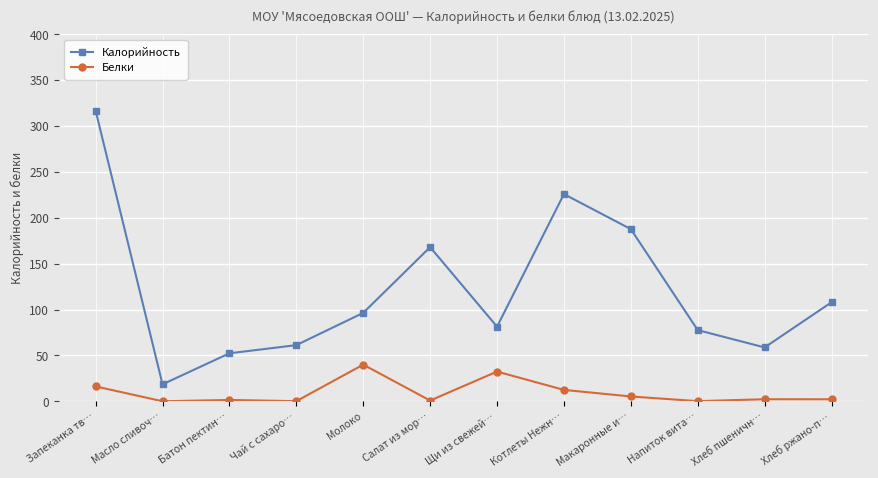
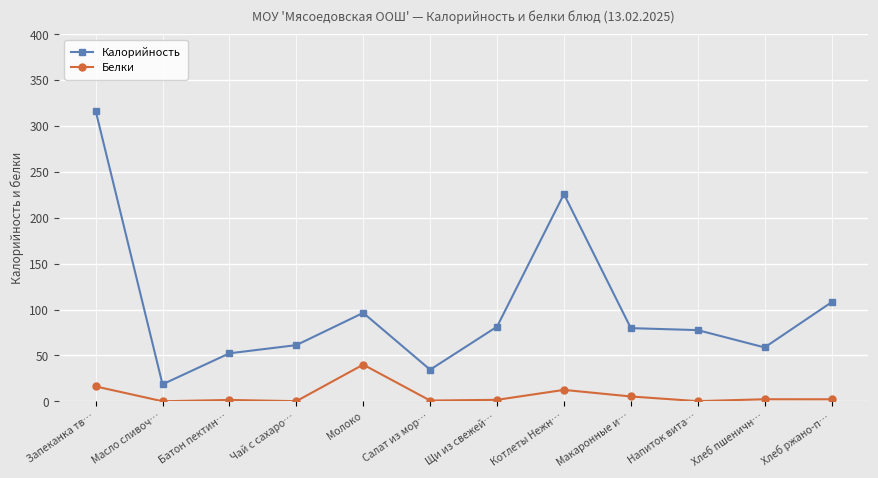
  {
    "Калорийность": {
      "Запеканка тв…": 320,
      "Масло сливоч…": 20,
      "Батон пектин…": 50,
      "Чай с сахаро…": 60,
      "Молоко": 100,
-     "Салат из мор…": 170,
+     "Салат из мор…": 30,
      "Щи из свежей…": 80,
      "Котлеты Нежн…": 230,
-     "Макаронные и…": 190,
+     "Макаронные и…": 80,
      "Напиток вита…": 80,
      "Хлеб пшеничн…": 60,
      "Хлеб ржано-п…": 110
    },
    "Белки": {
      "Запеканка тв…": 20,
      "Масло сливоч…": 0,
      "Батон пектин…": 0,
      "Чай с сахаро…": 0,
      "Молоко": 40,
      "Салат из мор…": 0,
-     "Щи из свежей…": 30,
+     "Щи из свежей…": 0,
      "Котлеты Нежн…": 10,
      "Макаронные и…": 10,
      "Напиток вита…": 0,
      "Хлеб пшеничн…": 0,
      "Хлеб ржано-п…": 0
    }
  }
